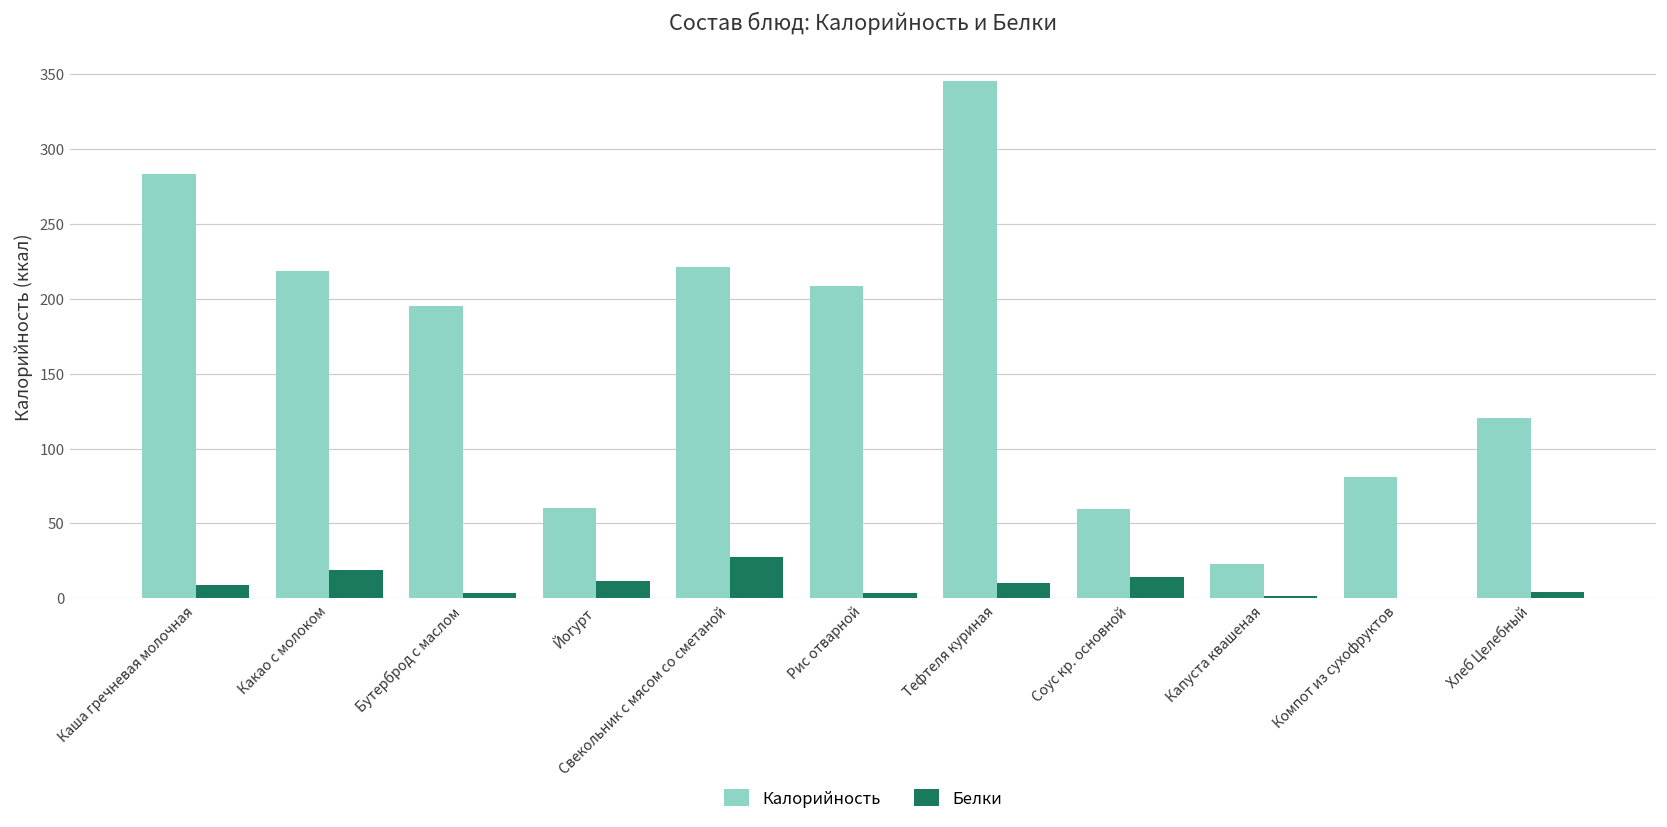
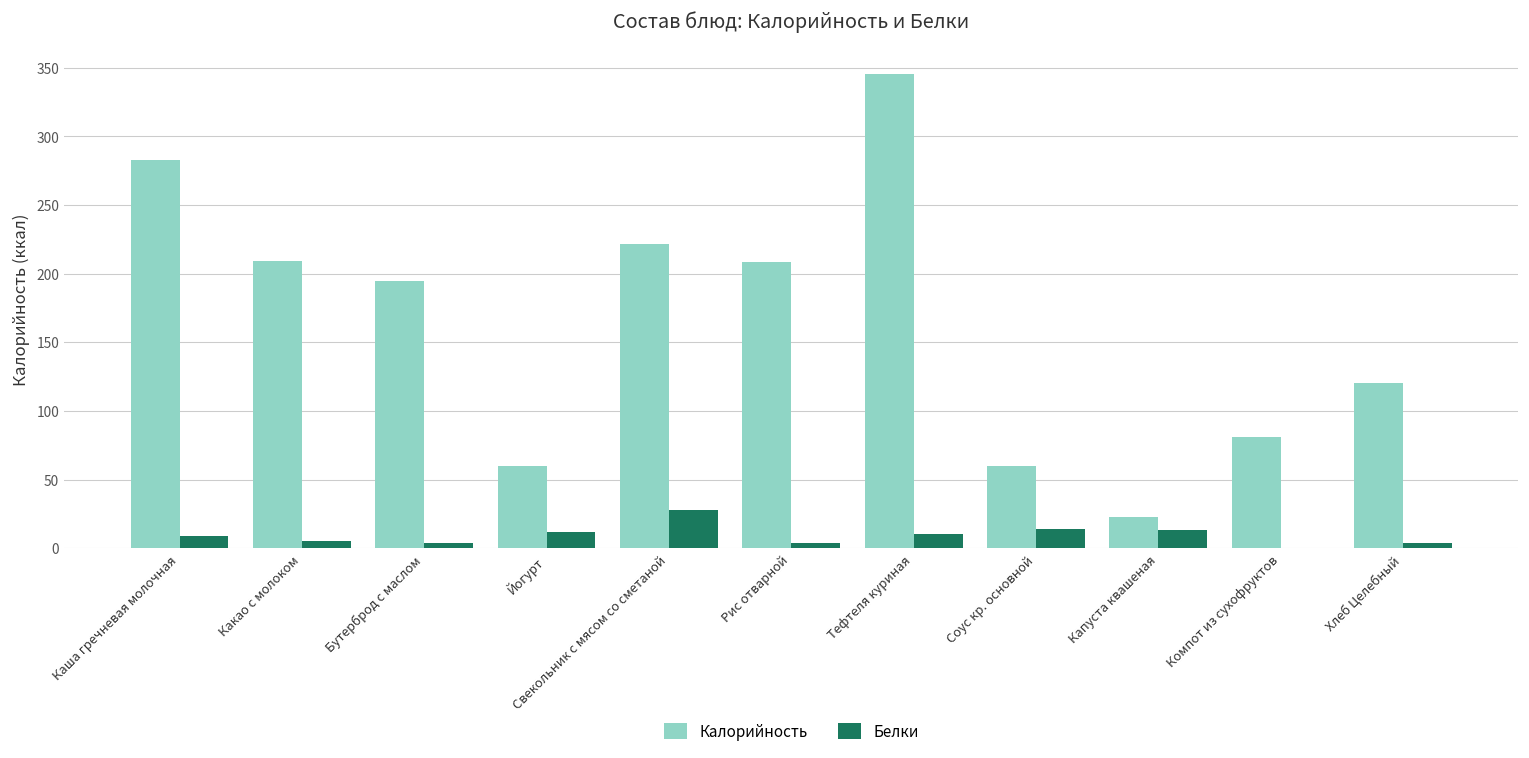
  {
    "Калорийность": {
      "Каша гречневая молочная": 283,
-     "Какао с молоком": 219,
+     "Какао с молоком": 209,
      "Бутерброд с маслом": 195,
      "Йогурт": 60,
      "Свекольник с мясом со сметаной": 222,
      "Рис отварной": 209,
      "Тефтеля куриная": 346,
      "Соус кр. основной": 60,
      "Капуста квашеная": 23,
      "Компот из сухофруктов": 81,
      "Хлеб Целебный": 120
    },
    "Белки": {
      "Каша гречневая молочная": 9,
-     "Какао с молоком": 19,
+     "Какао с молоком": 5,
      "Бутерброд с маслом": 4,
      "Йогурт": 12,
      "Свекольник с мясом со сметаной": 28,
      "Рис отварной": 4,
      "Тефтеля куриная": 10,
      "Соус кр. основной": 14,
-     "Капуста квашеная": 2,
+     "Капуста квашеная": 13,
      "Хлеб Целебный": 4
    }
  }
